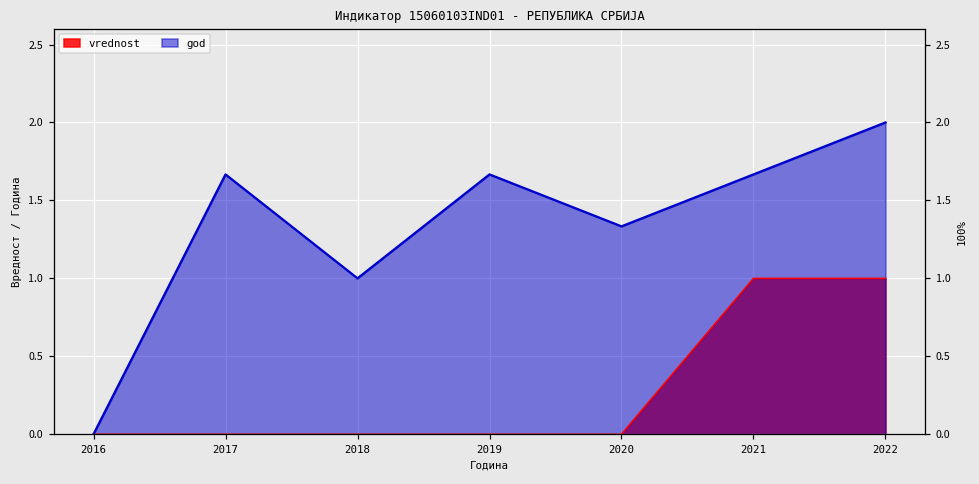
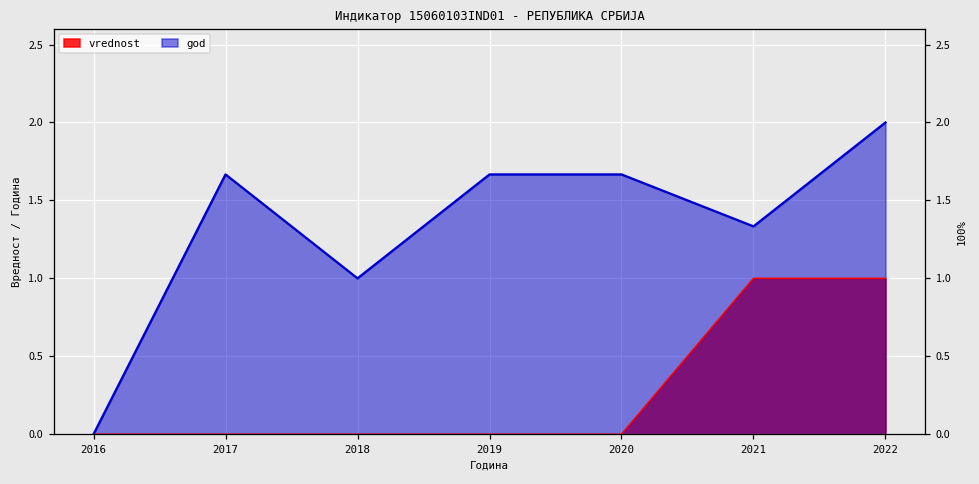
  {
    "vrednost": {
      "2017": 0.00,
      "2018": 0.00,
      "2019": 0.00,
      "2020": 0.00,
      "2021": 1.00,
      "2022": 1.00
    },
    "god": {
      "2017": 1.67,
      "2018": 1.00,
      "2019": 1.67,
-     "2020": 1.33,
-     "2021": 1.67,
+     "2020": 1.67,
+     "2021": 1.33,
      "2022": 2.00
    }
  }
